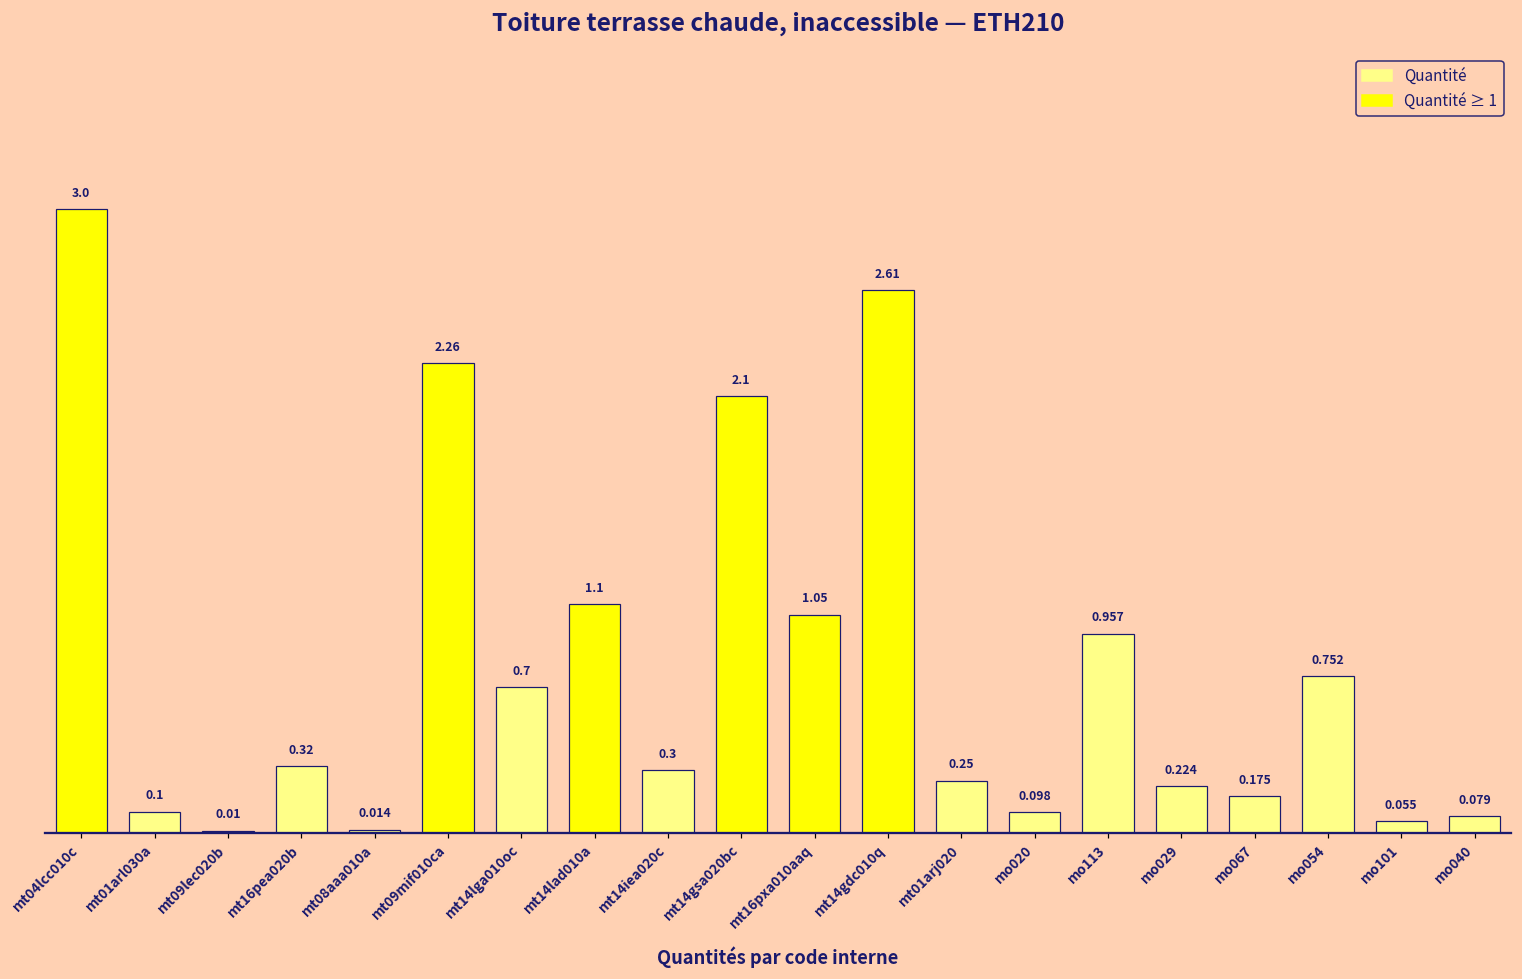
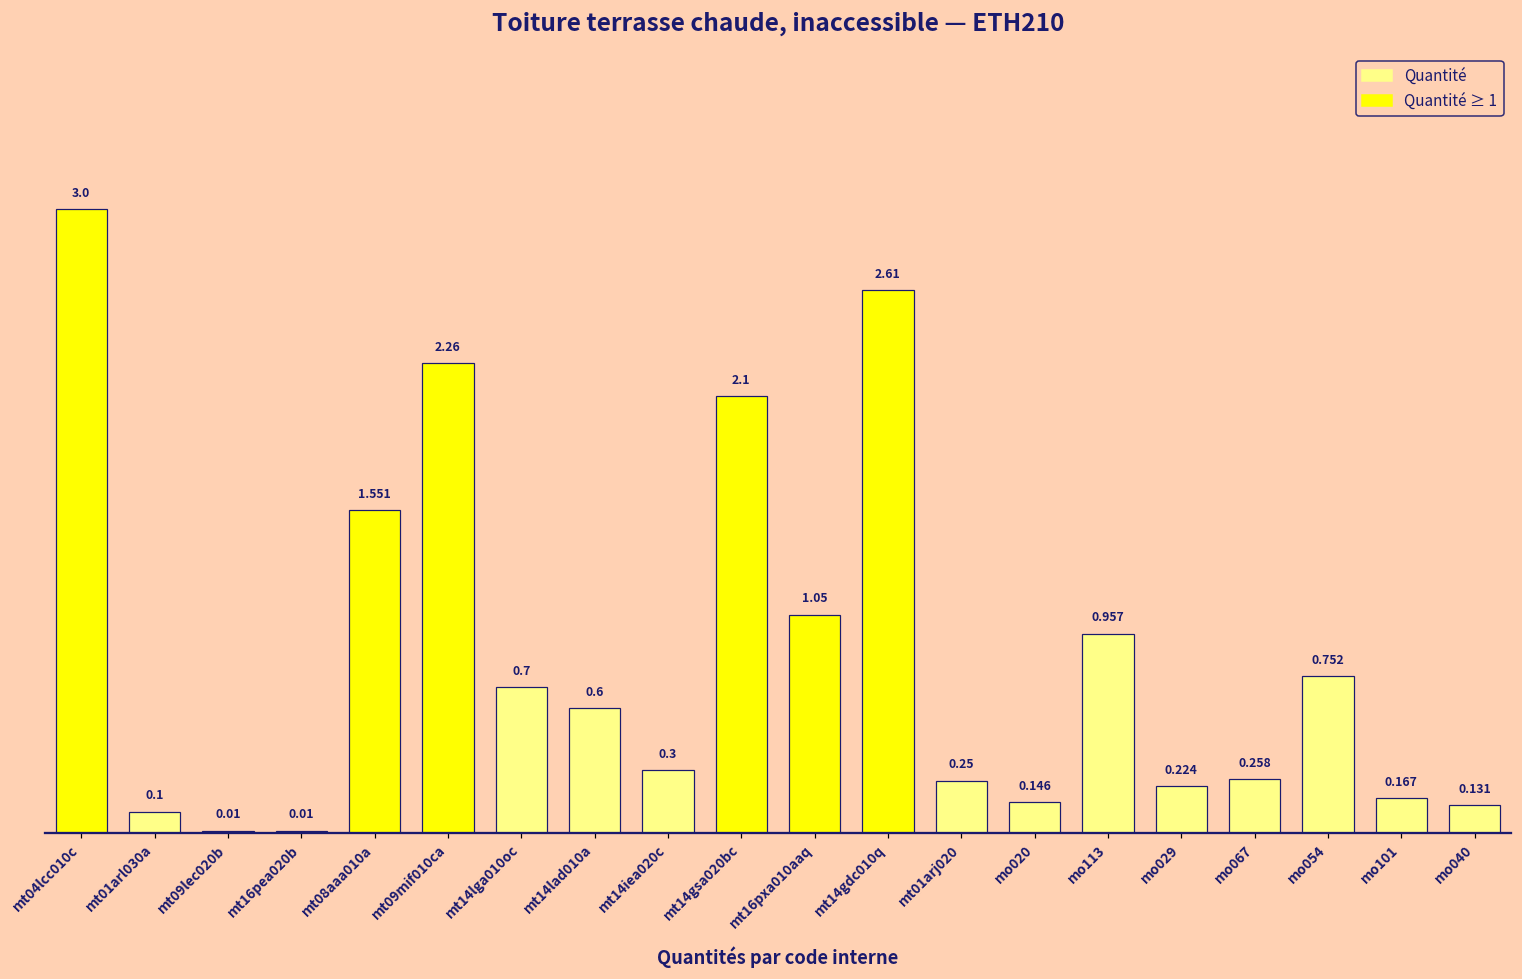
  {
    "mt04lcc010c": 3.0,
    "mt01arl030a": 0.1,
    "mt09lec020b": 0.01,
-   "mt16pea020b": 0.32,
-   "mt08aaa010a": 0.014,
+   "mt16pea020b": 0.01,
+   "mt08aaa010a": 1.551,
    "mt09mif010ca": 2.26,
    "mt14lga010oc": 0.7,
-   "mt14lad010a": 1.1,
+   "mt14lad010a": 0.6,
    "mt14iea020c": 0.3,
    "mt14gsa020bc": 2.1,
    "mt16pxa010aaq": 1.05,
    "mt14gdc010q": 2.61,
    "mt01arj020": 0.25,
-   "mo020": 0.098,
+   "mo020": 0.146,
    "mo113": 0.957,
    "mo029": 0.224,
-   "mo067": 0.175,
+   "mo067": 0.258,
    "mo054": 0.752,
-   "mo101": 0.055,
-   "mo040": 0.079
+   "mo101": 0.167,
+   "mo040": 0.131
  }
